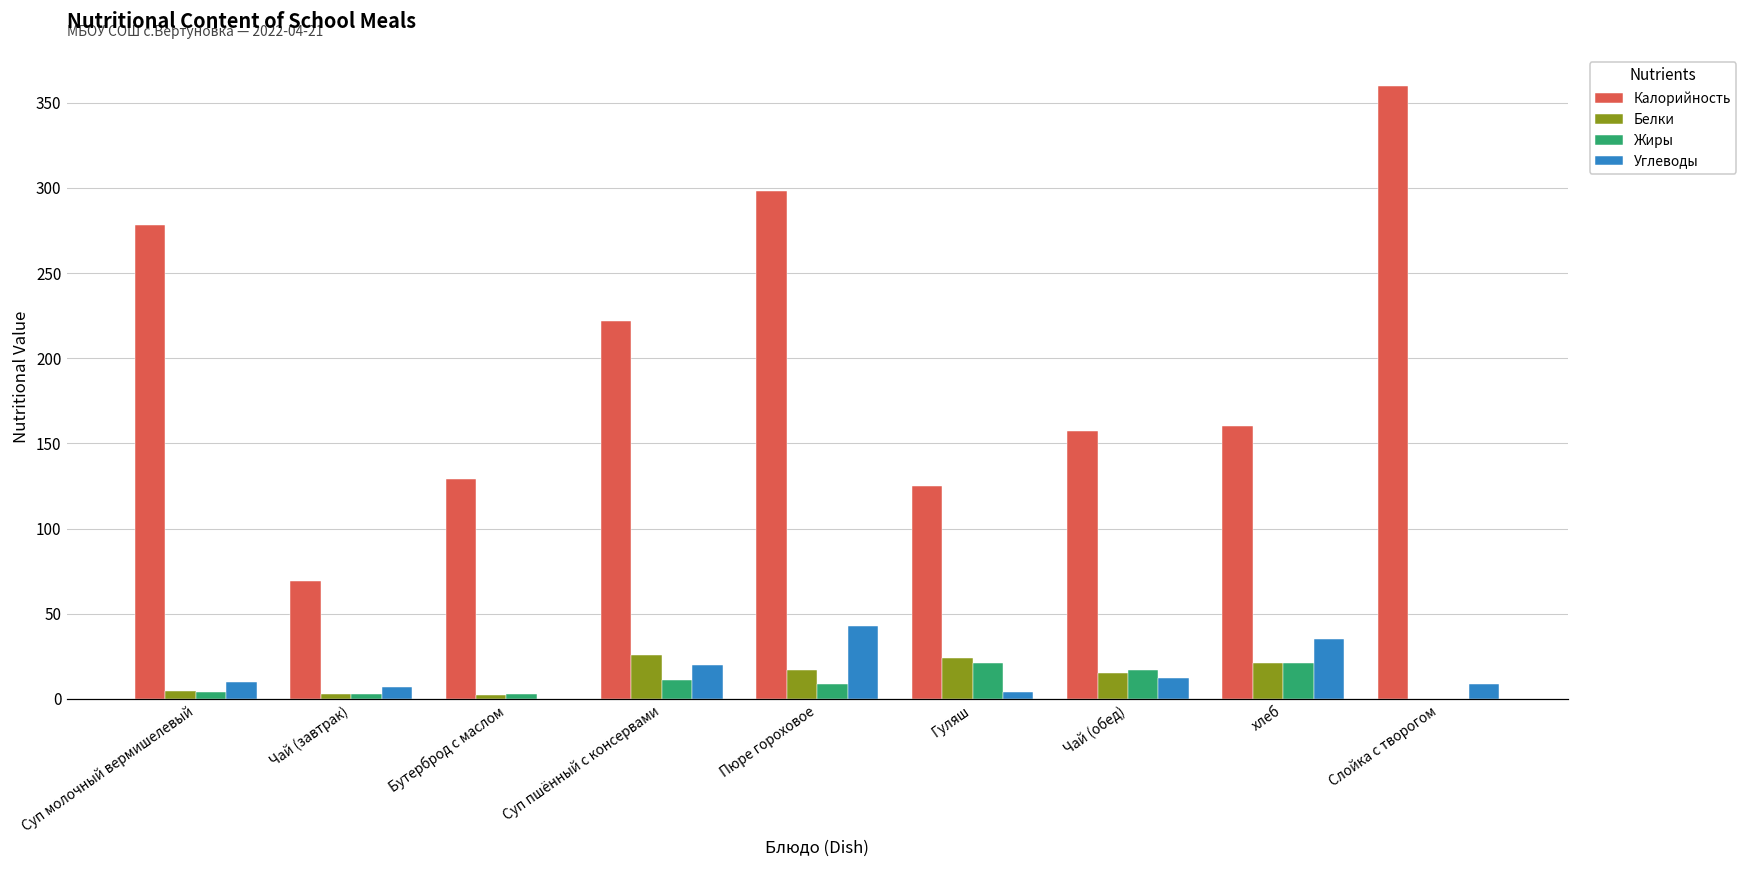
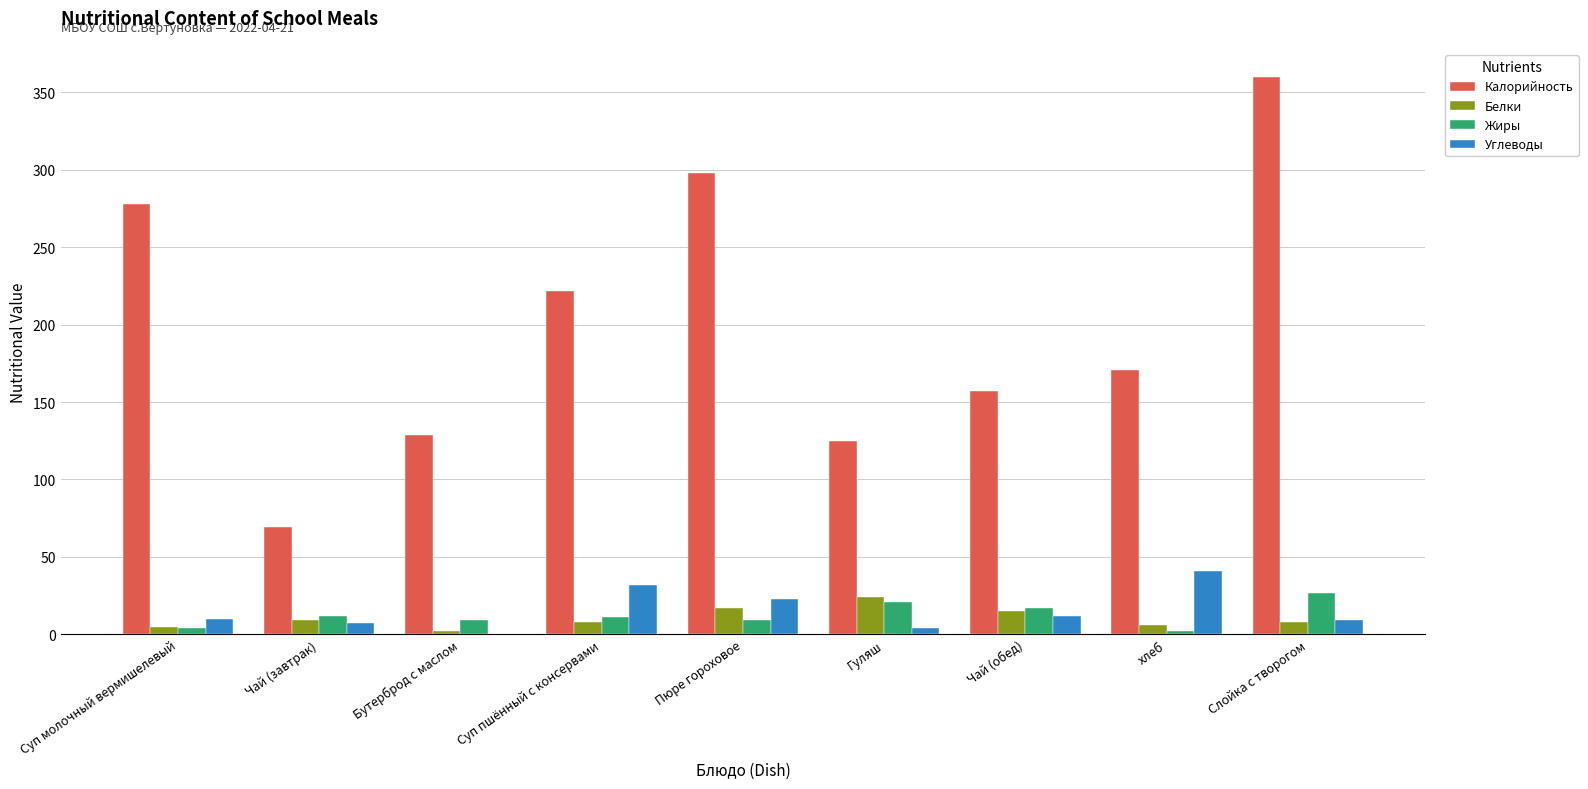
  {
    "Калорийность": {
      "Суп молочный вермишелевый": 278,
      "Чай (завтрак)": 69,
      "Бутерброд с маслом": 129,
      "Суп пшённый с консервами": 222,
      "Пюре гороховое": 298,
      "Гуляш": 125,
      "Чай (обед)": 157,
-     "хлеб": 160,
+     "хлеб": 171,
      "Слойка с творогом": 360
    },
    "Белки": {
      "Суп молочный вермишелевый": 5,
-     "Чай (завтрак)": 3,
+     "Чай (завтрак)": 9,
      "Бутерброд с маслом": 2,
-     "Суп пшённый с консервами": 26,
+     "Суп пшённый с консервами": 8,
      "Пюре гороховое": 17,
      "Гуляш": 24,
      "Чай (обед)": 15,
-     "хлеб": 21,
-     "Слойка с творогом": 0
+     "хлеб": 6,
+     "Слойка с творогом": 8
    },
    "Жиры": {
      "Суп молочный вермишелевый": 4,
-     "Чай (завтрак)": 3,
-     "Бутерброд с маслом": 3,
+     "Чай (завтрак)": 12,
+     "Бутерброд с маслом": 9,
      "Суп пшённый с консервами": 11,
      "Пюре гороховое": 9,
      "Гуляш": 21,
      "Чай (обед)": 17,
-     "хлеб": 21,
-     "Слойка с творогом": 0
+     "хлеб": 2,
+     "Слойка с творогом": 27
    },
    "Углеводы": {
      "Суп молочный вермишелевый": 10,
      "Чай (завтрак)": 7,
      "Бутерброд с маслом": 0,
-     "Суп пшённый с консервами": 20,
-     "Пюре гороховое": 43,
+     "Суп пшённый с консервами": 32,
+     "Пюре гороховое": 23,
      "Гуляш": 4,
      "Чай (обед)": 12,
-     "хлеб": 35,
+     "хлеб": 41,
      "Слойка с творогом": 9
    }
  }
